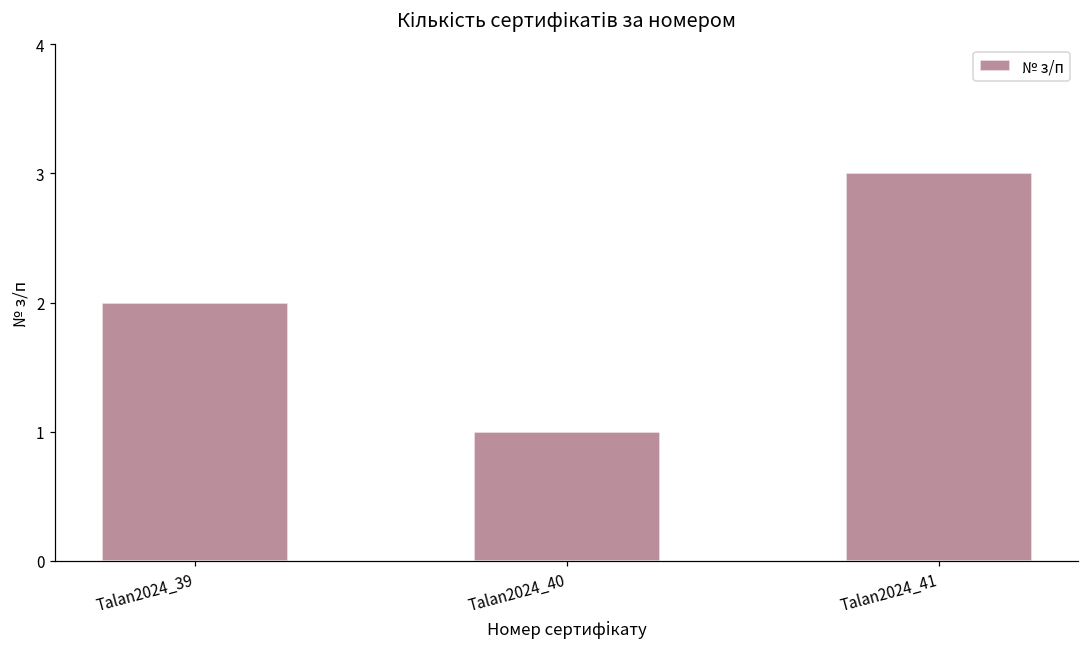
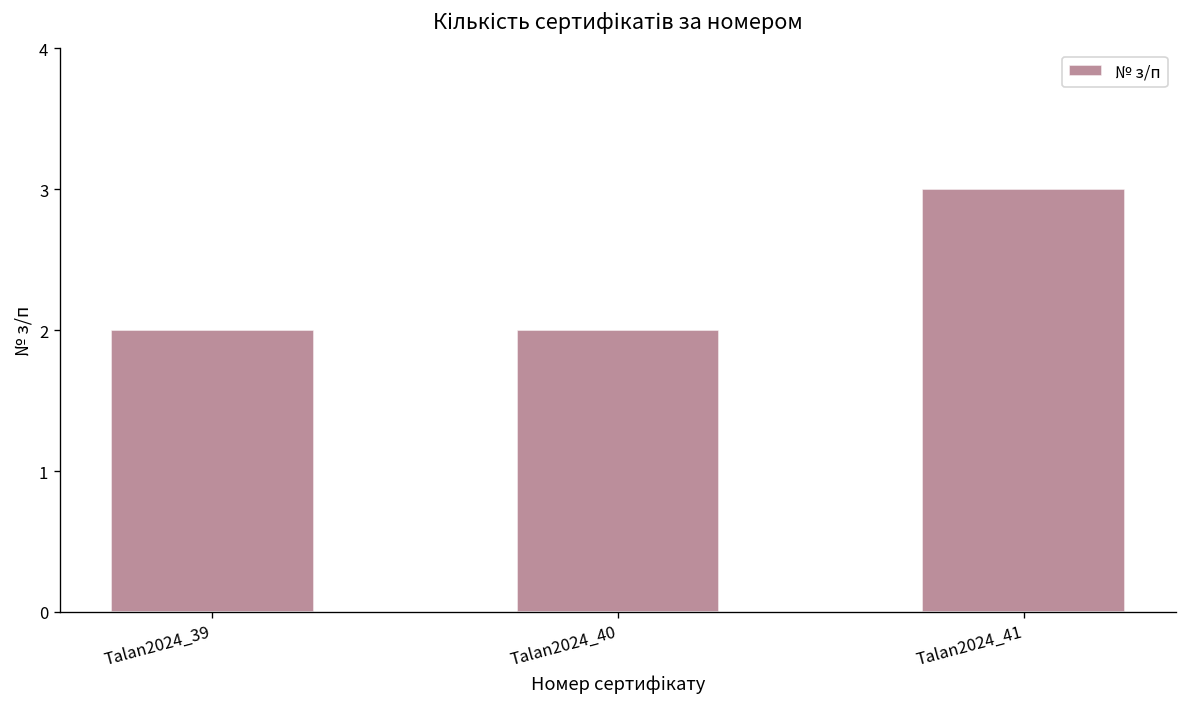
  {
    "Talan2024_39": 2,
-   "Talan2024_40": 1,
+   "Talan2024_40": 2,
    "Talan2024_41": 3
  }
